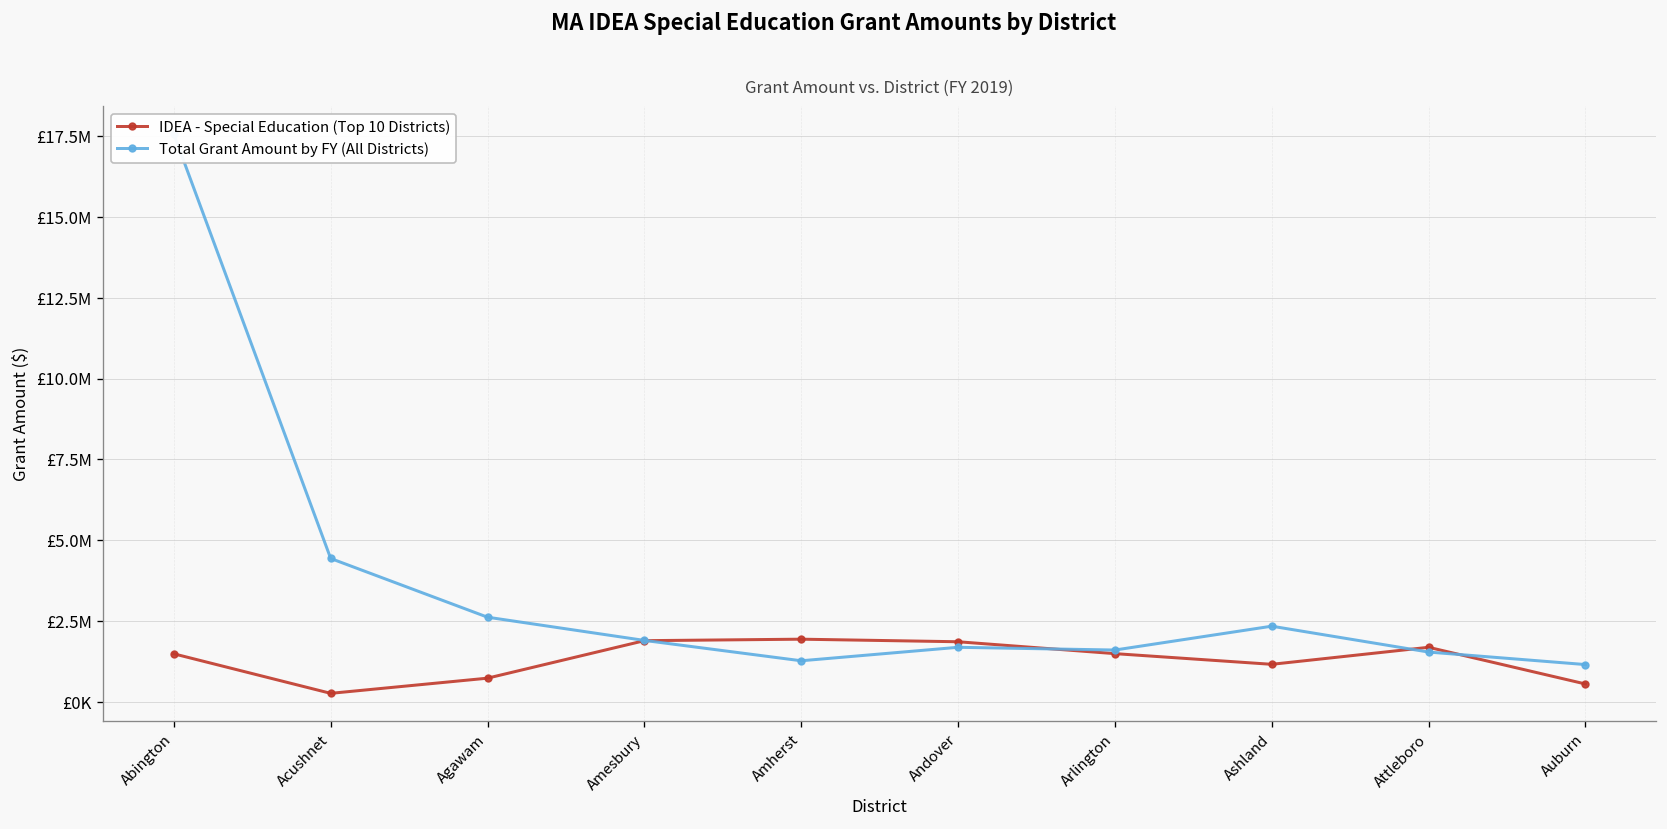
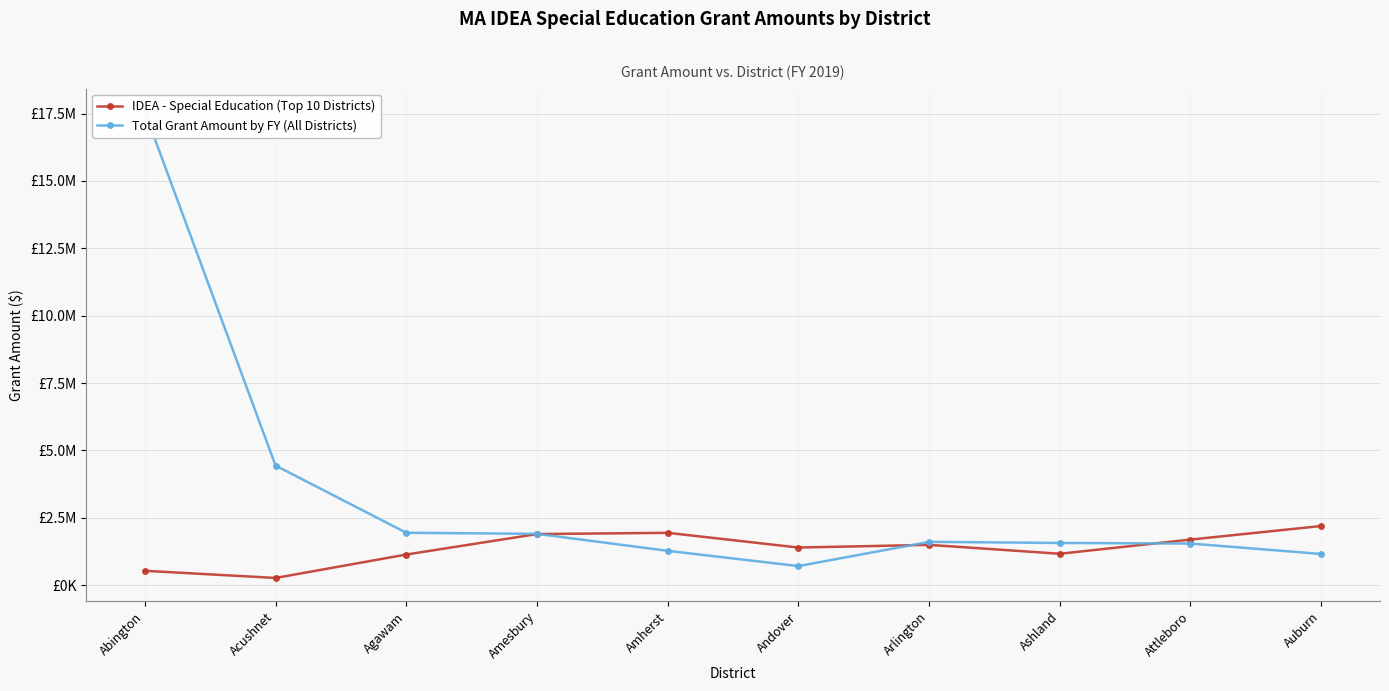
  {
    "IDEA - Special Education (Top 10 Districts)": {
-     "Abington": "£1500000",
+     "Abington": "£500000",
      "Acushnet": "£300000",
-     "Agawam": "£700000",
+     "Agawam": "£1100000",
      "Amherst": "£1900000",
-     "Andover": "£1900000",
+     "Andover": "£1400000",
      "Arlington": "£1500000",
      "Ashland": "£1200000",
      "Attleboro": "£1700000",
-     "Auburn": "£600000"
+     "Auburn": "£2200000"
    },
    "Total Grant Amount by FY (All Districts)": {
      "Acushnet": "£4400000",
-     "Agawam": "£2600000",
+     "Agawam": "£1900000",
      "Amherst": "£1300000",
-     "Andover": "£1700000",
+     "Andover": "£700000",
      "Arlington": "£1600000",
-     "Ashland": "£2300000",
+     "Ashland": "£1600000",
      "Attleboro": "£1500000",
      "Auburn": "£1200000"
    }
  }
